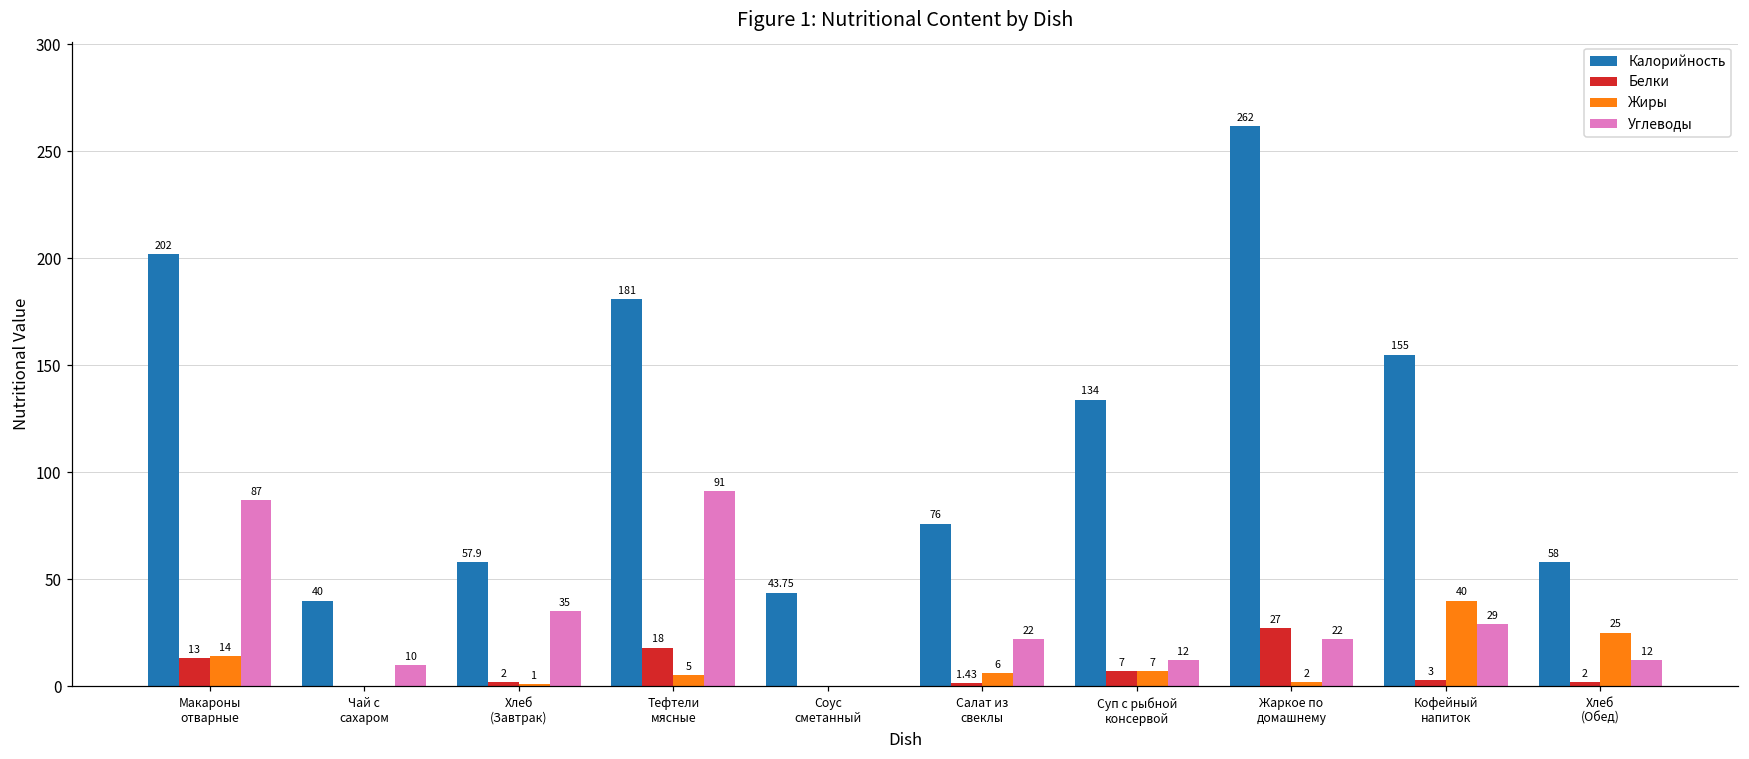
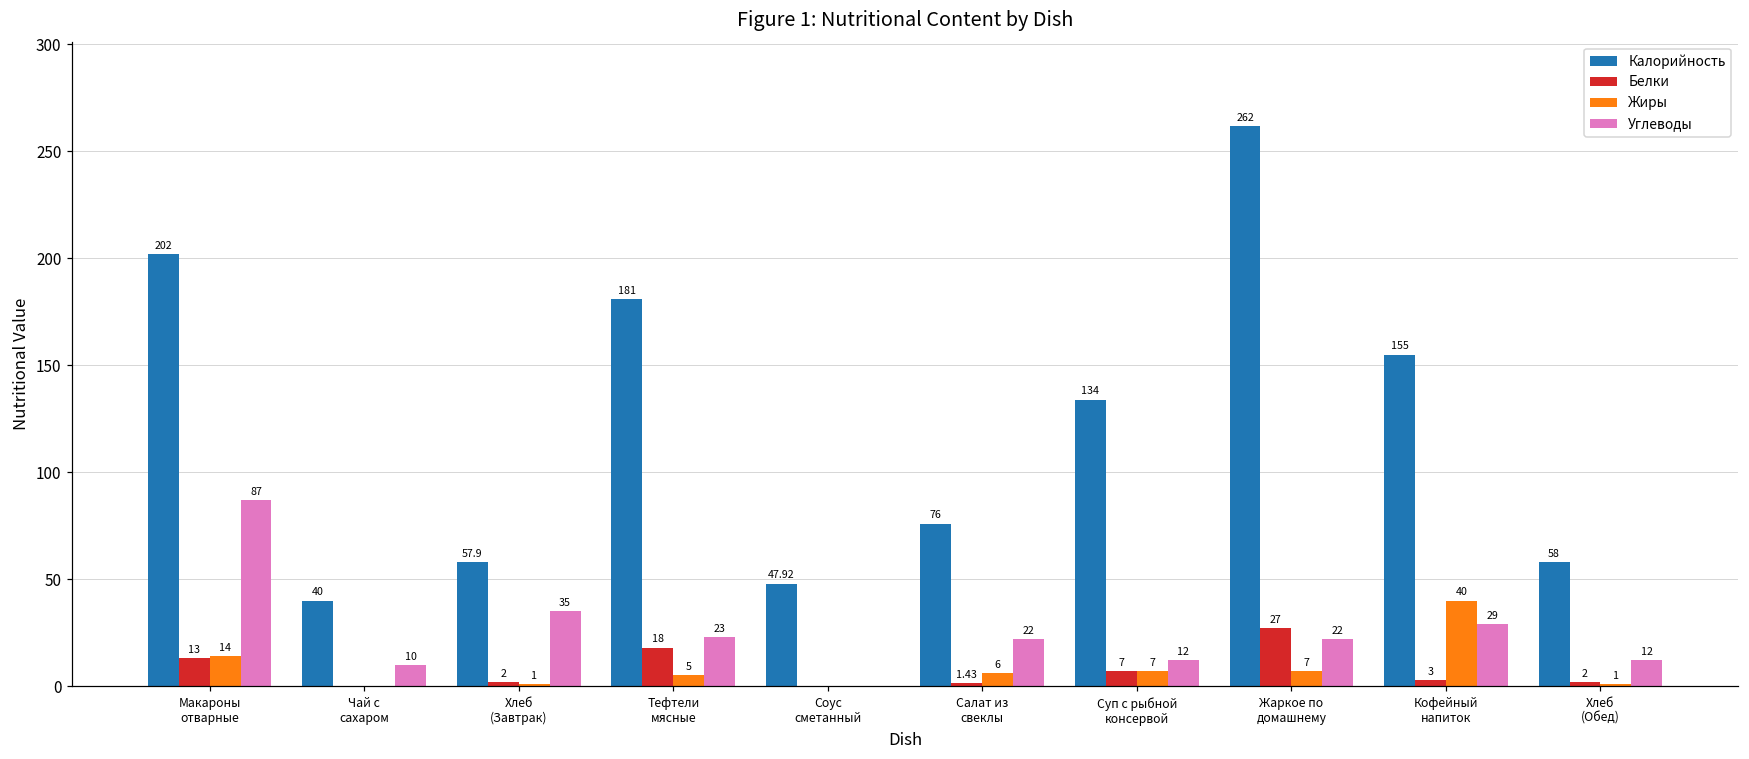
  {
    "Калорийность": {
      "Макароны отварные": 202,
      "Чай с сахаром": 40,
      "Хлеб (Завтрак)": 57.9,
      "Тефтели мясные": 181,
-     "Соус сметанный": 43.75,
+     "Соус сметанный": 47.92,
      "Салат из свеклы": 76,
      "Суп с рыбной консервой": 134,
      "Жаркое по домашнему": 262,
      "Кофейный напиток": 155,
      "Хлеб (Обед)": 58
    },
    "Белки": {
      "Макароны отварные": 13,
      "Хлеб (Завтрак)": 2,
      "Тефтели мясные": 18,
      "Салат из свеклы": 1.43,
      "Суп с рыбной консервой": 7,
      "Жаркое по домашнему": 27,
      "Кофейный напиток": 3,
      "Хлеб (Обед)": 2
    },
    "Жиры": {
      "Макароны отварные": 14,
      "Хлеб (Завтрак)": 1,
      "Тефтели мясные": 5,
      "Салат из свеклы": 6,
      "Суп с рыбной консервой": 7,
-     "Жаркое по домашнему": 2,
+     "Жаркое по домашнему": 7,
      "Кофейный напиток": 40,
-     "Хлеб (Обед)": 25
+     "Хлеб (Обед)": 1
    },
    "Углеводы": {
      "Макароны отварные": 87,
      "Чай с сахаром": 10,
      "Хлеб (Завтрак)": 35,
-     "Тефтели мясные": 91,
+     "Тефтели мясные": 23,
      "Салат из свеклы": 22,
      "Суп с рыбной консервой": 12,
      "Жаркое по домашнему": 22,
      "Кофейный напиток": 29,
      "Хлеб (Обед)": 12
    }
  }
